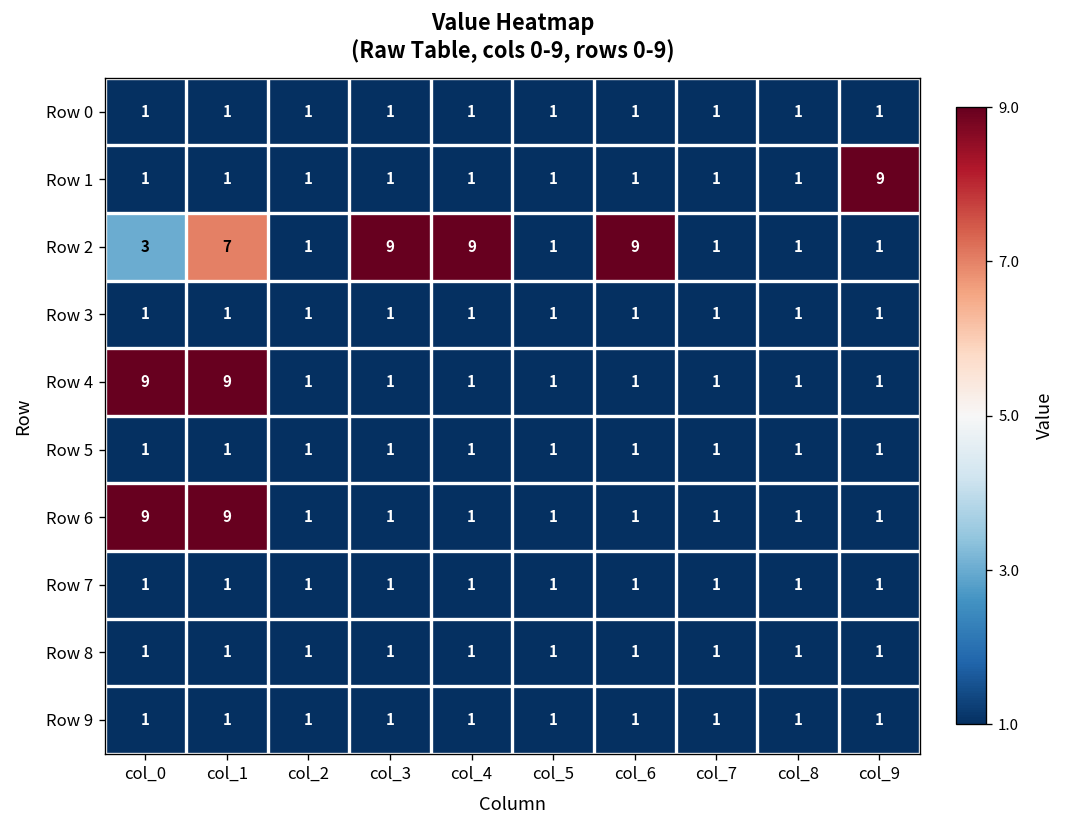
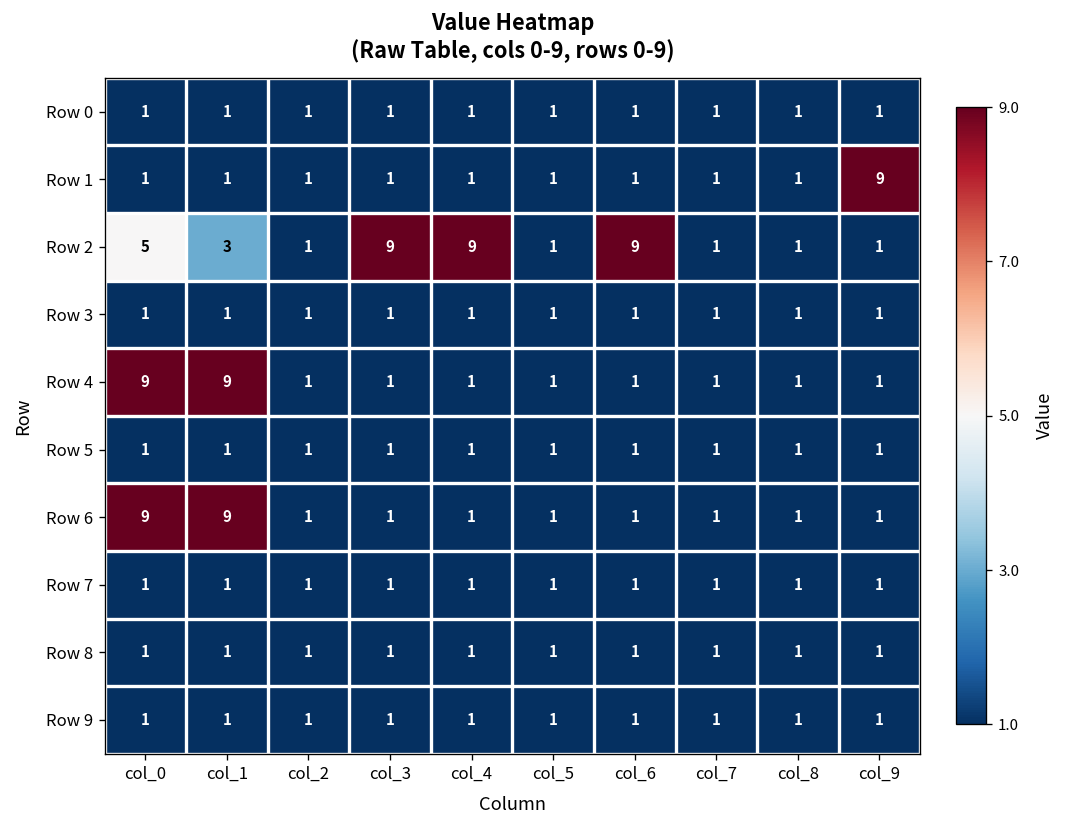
  {
    "Row 0": {
      "col_0": 1,
      "col_1": 1,
      "col_2": 1,
      "col_3": 1,
      "col_4": 1,
      "col_5": 1,
      "col_6": 1,
      "col_7": 1,
      "col_8": 1,
      "col_9": 1
    },
    "Row 1": {
      "col_0": 1,
      "col_1": 1,
      "col_2": 1,
      "col_3": 1,
      "col_4": 1,
      "col_5": 1,
      "col_6": 1,
      "col_7": 1,
      "col_8": 1,
      "col_9": 9
    },
    "Row 2": {
-     "col_0": 3,
-     "col_1": 7,
+     "col_0": 5,
+     "col_1": 3,
      "col_2": 1,
      "col_3": 9,
      "col_4": 9,
      "col_5": 1,
      "col_6": 9,
      "col_7": 1,
      "col_8": 1,
      "col_9": 1
    },
    "Row 3": {
      "col_0": 1,
      "col_1": 1,
      "col_2": 1,
      "col_3": 1,
      "col_4": 1,
      "col_5": 1,
      "col_6": 1,
      "col_7": 1,
      "col_8": 1,
      "col_9": 1
    },
    "Row 4": {
      "col_0": 9,
      "col_1": 9,
      "col_2": 1,
      "col_3": 1,
      "col_4": 1,
      "col_5": 1,
      "col_6": 1,
      "col_7": 1,
      "col_8": 1,
      "col_9": 1
    },
    "Row 5": {
      "col_0": 1,
      "col_1": 1,
      "col_2": 1,
      "col_3": 1,
      "col_4": 1,
      "col_5": 1,
      "col_6": 1,
      "col_7": 1,
      "col_8": 1,
      "col_9": 1
    },
    "Row 6": {
      "col_0": 9,
      "col_1": 9,
      "col_2": 1,
      "col_3": 1,
      "col_4": 1,
      "col_5": 1,
      "col_6": 1,
      "col_7": 1,
      "col_8": 1,
      "col_9": 1
    },
    "Row 7": {
      "col_0": 1,
      "col_1": 1,
      "col_2": 1,
      "col_3": 1,
      "col_4": 1,
      "col_5": 1,
      "col_6": 1,
      "col_7": 1,
      "col_8": 1,
      "col_9": 1
    },
    "Row 8": {
      "col_0": 1,
      "col_1": 1,
      "col_2": 1,
      "col_3": 1,
      "col_4": 1,
      "col_5": 1,
      "col_6": 1,
      "col_7": 1,
      "col_8": 1,
      "col_9": 1
    },
    "Row 9": {
      "col_0": 1,
      "col_1": 1,
      "col_2": 1,
      "col_3": 1,
      "col_4": 1,
      "col_5": 1,
      "col_6": 1,
      "col_7": 1,
      "col_8": 1,
      "col_9": 1
    }
  }
